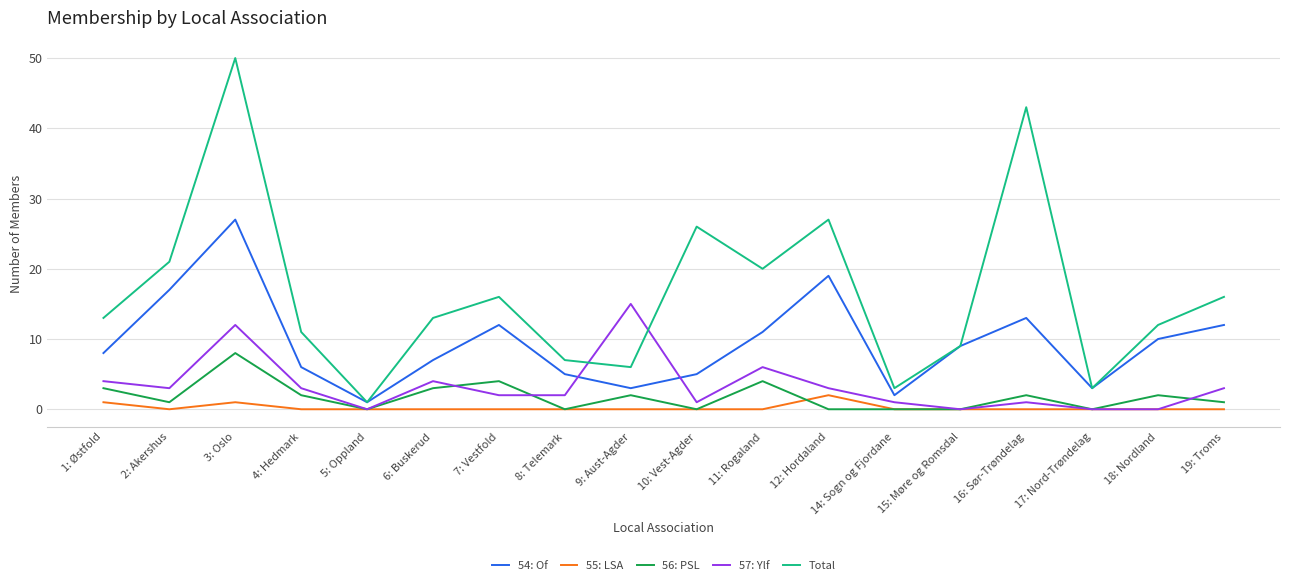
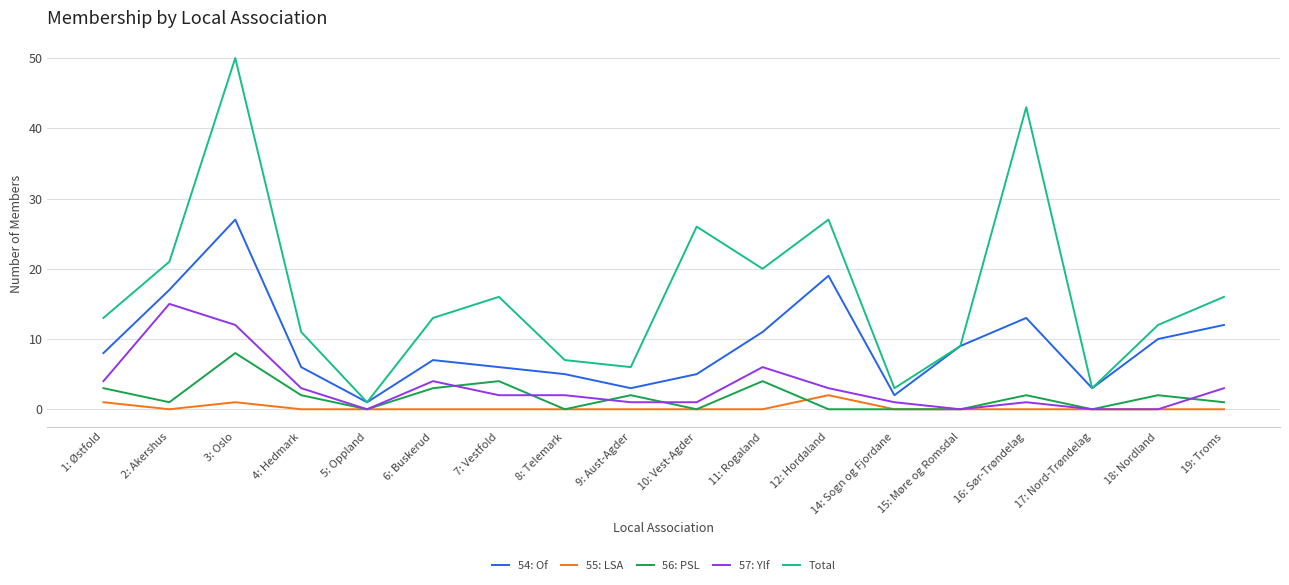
  {
    "54: Of": {
      "1: Østfold": 8,
      "2: Akershus": 17,
      "3: Oslo": 27,
      "4: Hedmark": 6,
      "6: Buskerud": 7,
-     "7: Vestfold": 12,
+     "7: Vestfold": 6,
      "8: Telemark": 5,
      "9: Aust-Agder": 3,
      "10: Vest-Agder": 5,
      "11: Rogaland": 11,
      "12: Hordaland": 19,
      "14: Sogn og Fjordane": 2,
      "16: Sør-Trøndelag": 13,
      "18: Nordland": 10,
      "19: Troms": 12
    },
    "55: LSA": {
      "1: Østfold": 1,
      "2: Akershus": 0,
      "3: Oslo": 1,
      "4: Hedmark": 0,
      "6: Buskerud": 0,
      "7: Vestfold": 0,
      "9: Aust-Agder": 0,
      "11: Rogaland": 0,
      "12: Hordaland": 2,
      "16: Sør-Trøndelag": 0,
      "19: Troms": 0
    },
    "56: PSL": {
      "1: Østfold": 3,
      "2: Akershus": 1,
      "3: Oslo": 8,
      "4: Hedmark": 2,
      "6: Buskerud": 3,
      "7: Vestfold": 4,
      "9: Aust-Agder": 2,
      "11: Rogaland": 4,
      "12: Hordaland": 0,
      "16: Sør-Trøndelag": 2,
      "18: Nordland": 2,
      "19: Troms": 1
    },
    "57: Ylf": {
      "1: Østfold": 4,
-     "2: Akershus": 3,
+     "2: Akershus": 15,
      "3: Oslo": 12,
      "4: Hedmark": 3,
      "6: Buskerud": 4,
      "7: Vestfold": 2,
      "8: Telemark": 2,
-     "9: Aust-Agder": 15,
+     "9: Aust-Agder": 1,
      "10: Vest-Agder": 1,
      "11: Rogaland": 6,
      "12: Hordaland": 3,
      "14: Sogn og Fjordane": 1,
      "16: Sør-Trøndelag": 1,
      "19: Troms": 3
    },
    "Total": {
      "1: Østfold": 13,
      "2: Akershus": 21,
      "3: Oslo": 50,
      "4: Hedmark": 11,
      "6: Buskerud": 13,
      "7: Vestfold": 16,
      "8: Telemark": 7,
      "9: Aust-Agder": 6,
      "10: Vest-Agder": 26,
      "11: Rogaland": 20,
      "12: Hordaland": 27,
      "14: Sogn og Fjordane": 3,
      "16: Sør-Trøndelag": 43,
      "18: Nordland": 12,
      "19: Troms": 16
    }
  }
